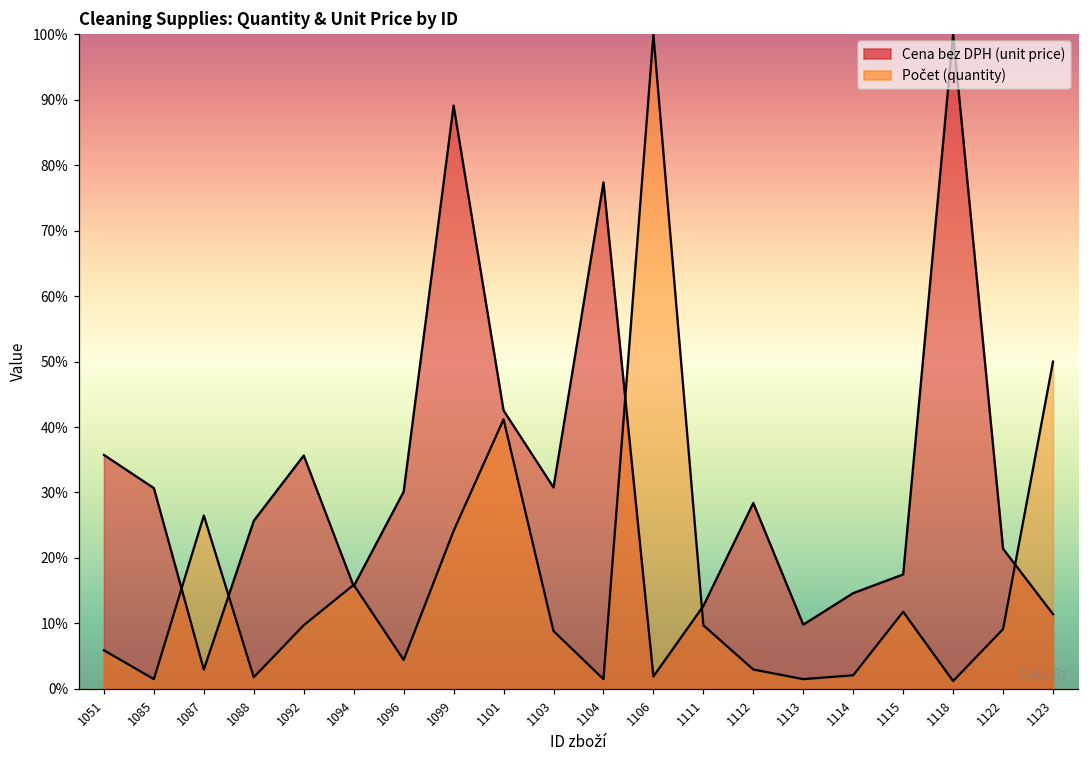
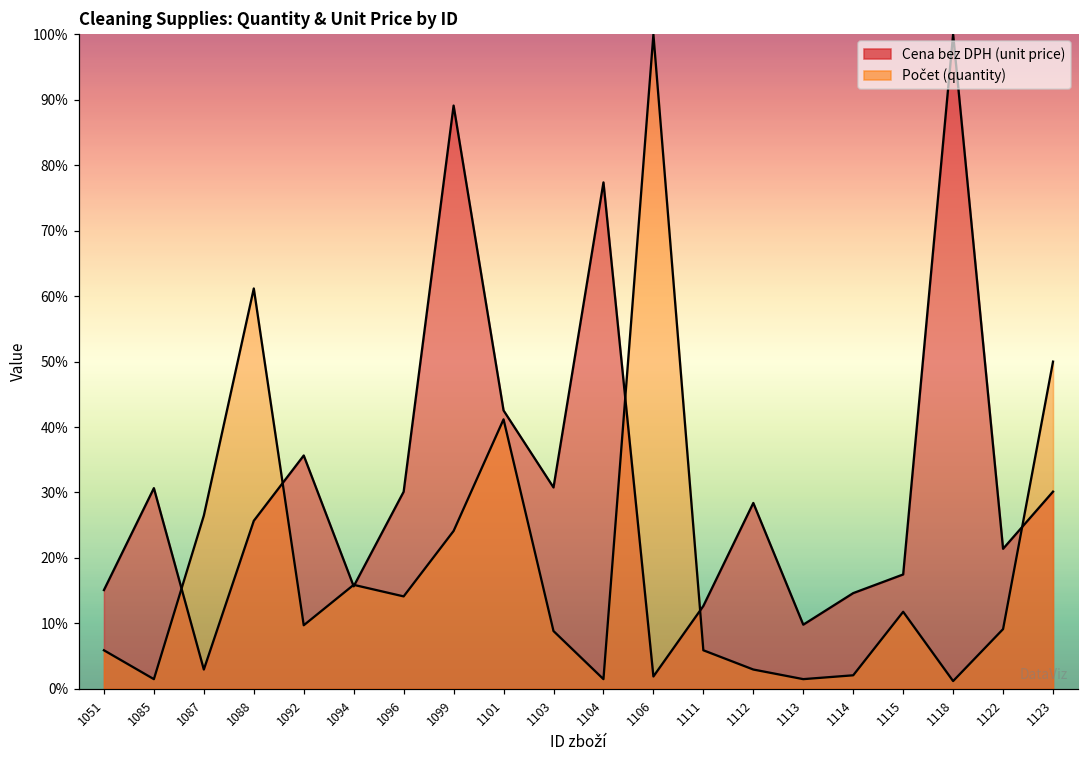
  {
    "Cena bez DPH (unit price)": {
-     "1051": "36%",
+     "1051": "15%",
      "1085": "31%",
      "1087": "3%",
      "1088": "26%",
      "1092": "36%",
      "1096": "30%",
      "1099": "89%",
      "1101": "43%",
      "1103": "31%",
      "1104": "77%",
      "1106": "2%",
      "1111": "13%",
      "1112": "28%",
      "1113": "10%",
      "1114": "15%",
      "1115": "17%",
      "1118": "100%",
      "1122": "21%",
-     "1123": "11%"
+     "1123": "30%"
    },
    "Počet (quantity)": {
      "1051": "6%",
      "1085": "1%",
      "1087": "26%",
-     "1088": "2%",
+     "1088": "61%",
      "1092": "10%",
-     "1096": "4%",
+     "1096": "14%",
      "1099": "24%",
      "1101": "41%",
      "1103": "9%",
      "1104": "1%",
      "1106": "100%",
-     "1111": "10%",
+     "1111": "6%",
      "1112": "3%",
      "1113": "1%",
      "1114": "2%",
      "1115": "12%",
      "1118": "1%",
      "1122": "9%",
      "1123": "50%"
    }
  }
